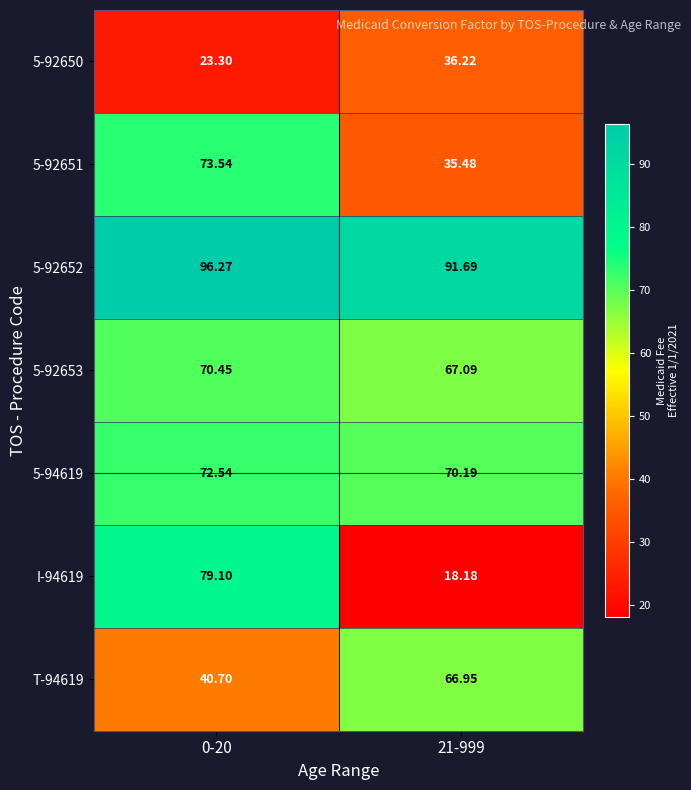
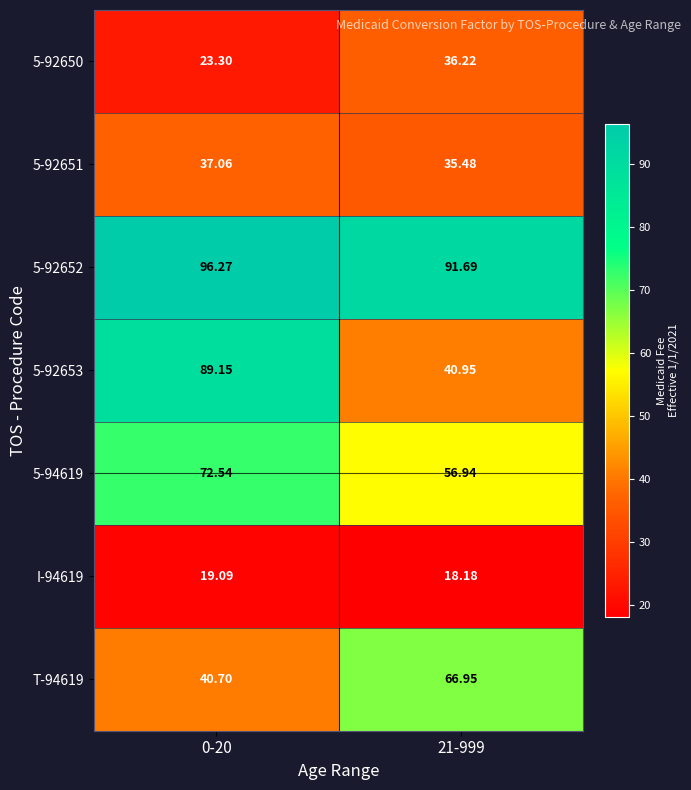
  {
    "5-92650": {
      "0-20": 23.30,
      "21-999": 36.22
    },
    "5-92651": {
-     "0-20": 73.54,
+     "0-20": 37.06,
      "21-999": 35.48
    },
    "5-92652": {
      "0-20": 96.27,
      "21-999": 91.69
    },
    "5-92653": {
-     "0-20": 70.45,
-     "21-999": 67.09
+     "0-20": 89.15,
+     "21-999": 40.95
    },
    "5-94619": {
      "0-20": 72.54,
-     "21-999": 70.19
+     "21-999": 56.94
    },
    "I-94619": {
-     "0-20": 79.10,
+     "0-20": 19.09,
      "21-999": 18.18
    },
    "T-94619": {
      "0-20": 40.70,
      "21-999": 66.95
    }
  }
